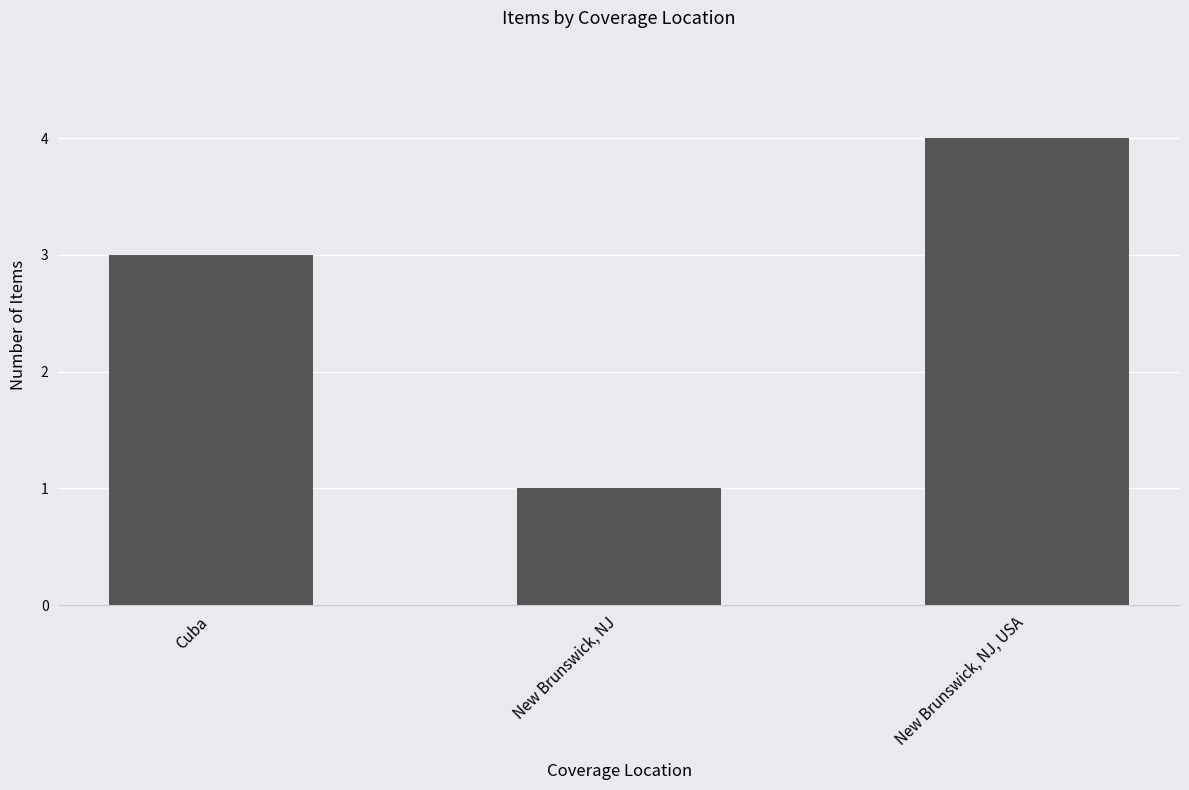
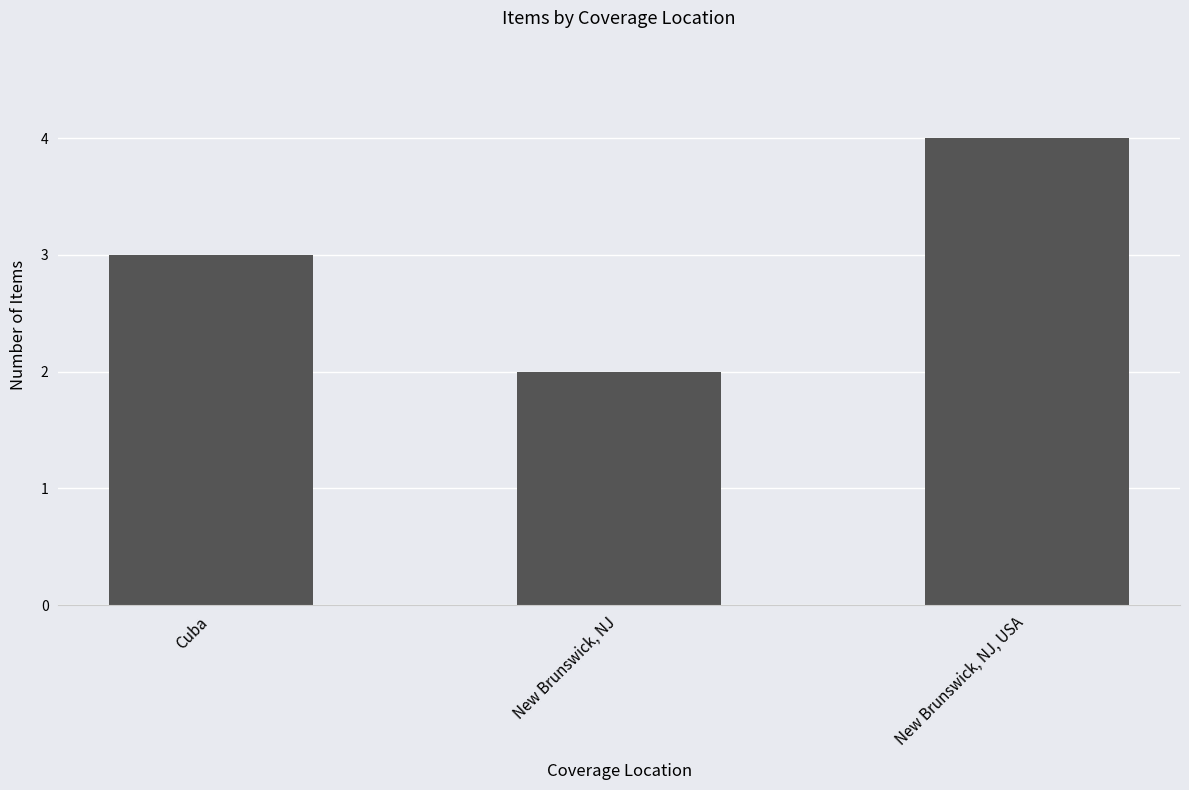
  {
    "Cuba": 3,
-   "New Brunswick, NJ": 1,
+   "New Brunswick, NJ": 2,
    "New Brunswick, NJ, USA": 4
  }
